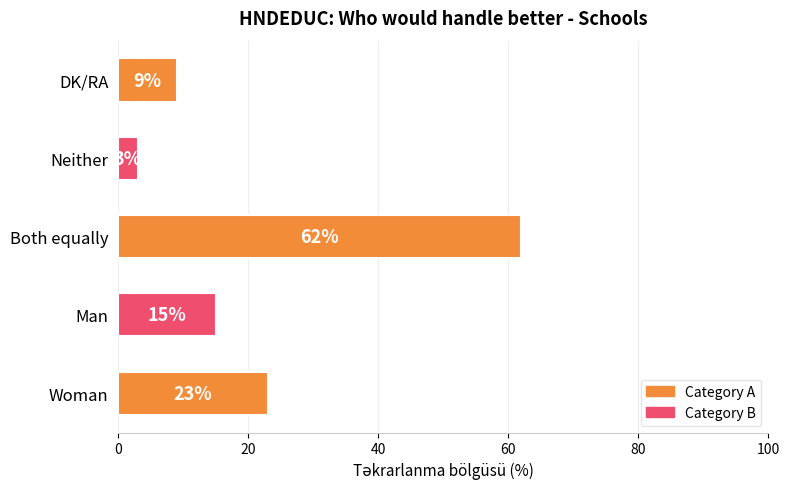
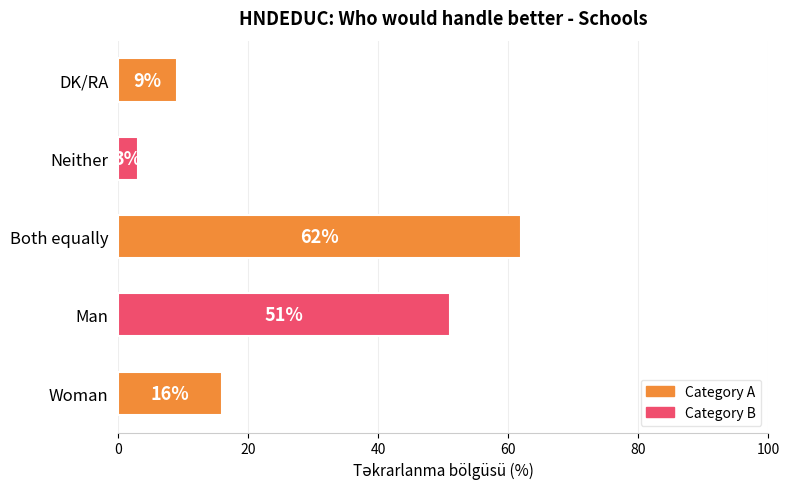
  {
    "DK/RA": "9%",
    "Neither": "3%",
    "Both equally": "62%",
-   "Man": "15%",
-   "Woman": "23%"
+   "Man": "51%",
+   "Woman": "16%"
  }
